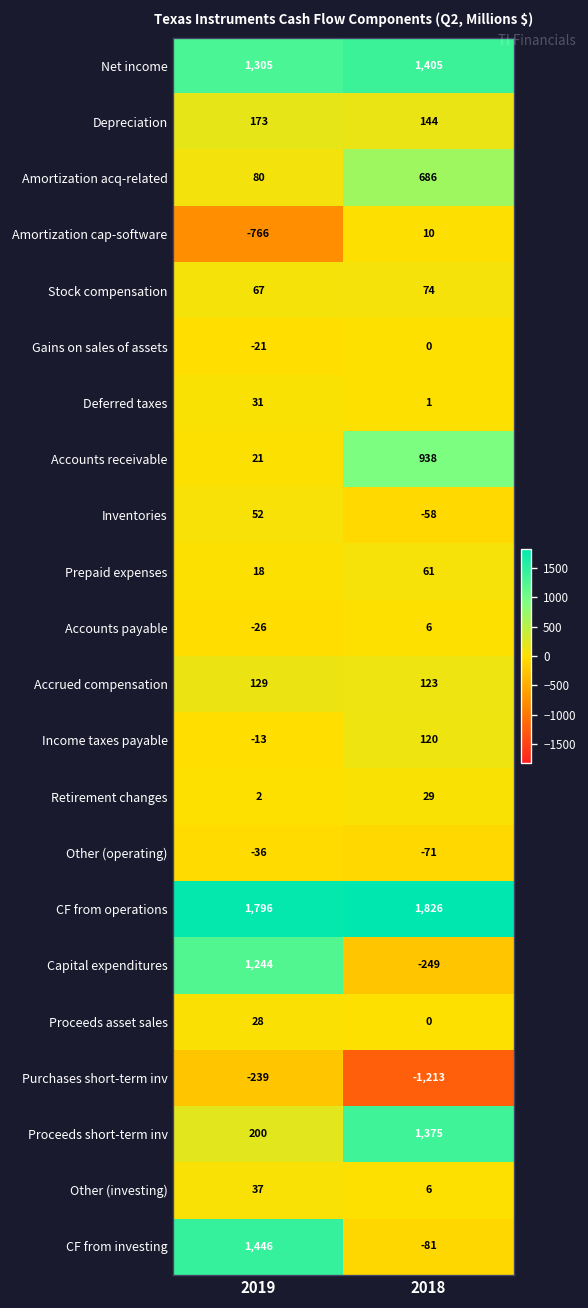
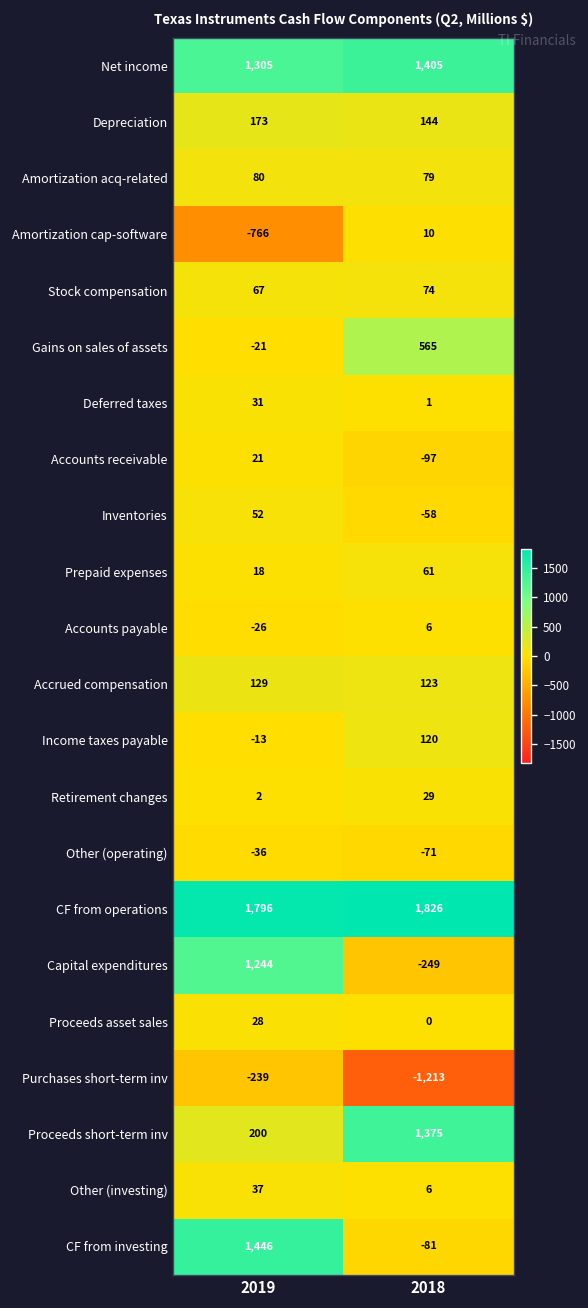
  {
    "Net income": {
      "2019": "1,305",
      "2018": "1,405"
    },
    "Depreciation": {
      "2019": "173",
      "2018": "144"
    },
    "Amortization acq-related": {
      "2019": "80",
-     "2018": "686"
+     "2018": "79"
    },
    "Amortization cap-software": {
      "2019": "-766",
      "2018": "10"
    },
    "Stock compensation": {
      "2019": "67",
      "2018": "74"
    },
    "Gains on sales of assets": {
      "2019": "-21",
-     "2018": "0"
+     "2018": "565"
    },
    "Deferred taxes": {
      "2019": "31",
      "2018": "1"
    },
    "Accounts receivable": {
      "2019": "21",
-     "2018": "938"
+     "2018": "-97"
    },
    "Inventories": {
      "2019": "52",
      "2018": "-58"
    },
    "Prepaid expenses": {
      "2019": "18",
      "2018": "61"
    },
    "Accounts payable": {
      "2019": "-26",
      "2018": "6"
    },
    "Accrued compensation": {
      "2019": "129",
      "2018": "123"
    },
    "Income taxes payable": {
      "2019": "-13",
      "2018": "120"
    },
    "Retirement changes": {
      "2019": "2",
      "2018": "29"
    },
    "Other (operating)": {
      "2019": "-36",
      "2018": "-71"
    },
    "CF from operations": {
      "2019": "1,796",
      "2018": "1,826"
    },
    "Capital expenditures": {
      "2019": "1,244",
      "2018": "-249"
    },
    "Proceeds asset sales": {
      "2019": "28",
      "2018": "0"
    },
    "Purchases short-term inv": {
      "2019": "-239",
      "2018": "-1,213"
    },
    "Proceeds short-term inv": {
      "2019": "200",
      "2018": "1,375"
    },
    "Other (investing)": {
      "2019": "37",
      "2018": "6"
    },
    "CF from investing": {
      "2019": "1,446",
      "2018": "-81"
    }
  }
